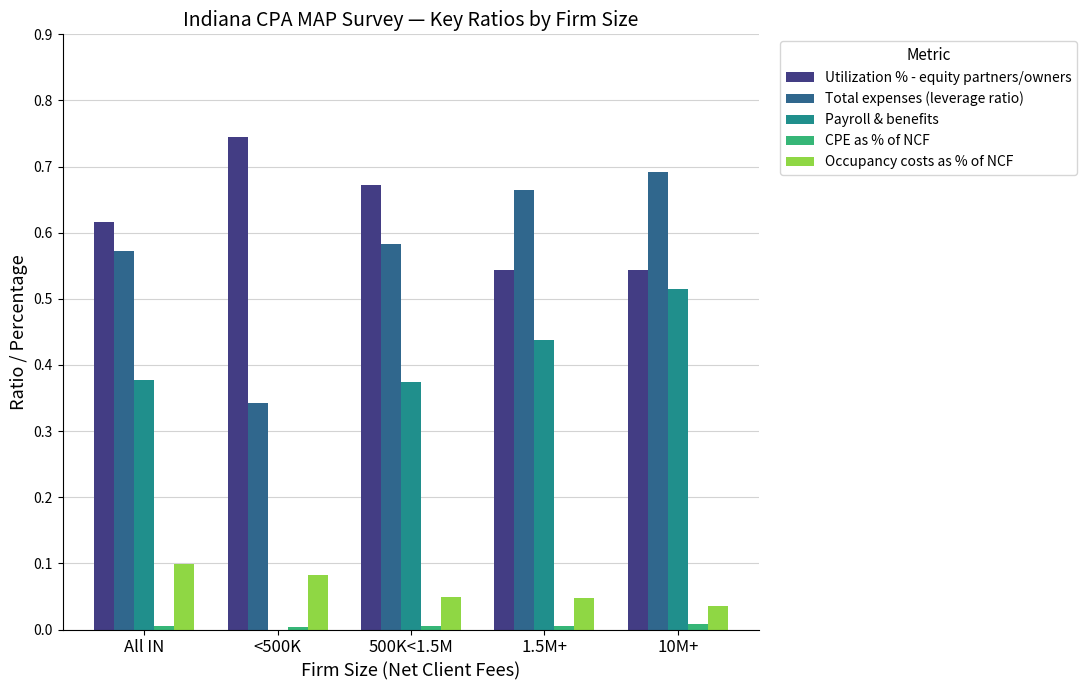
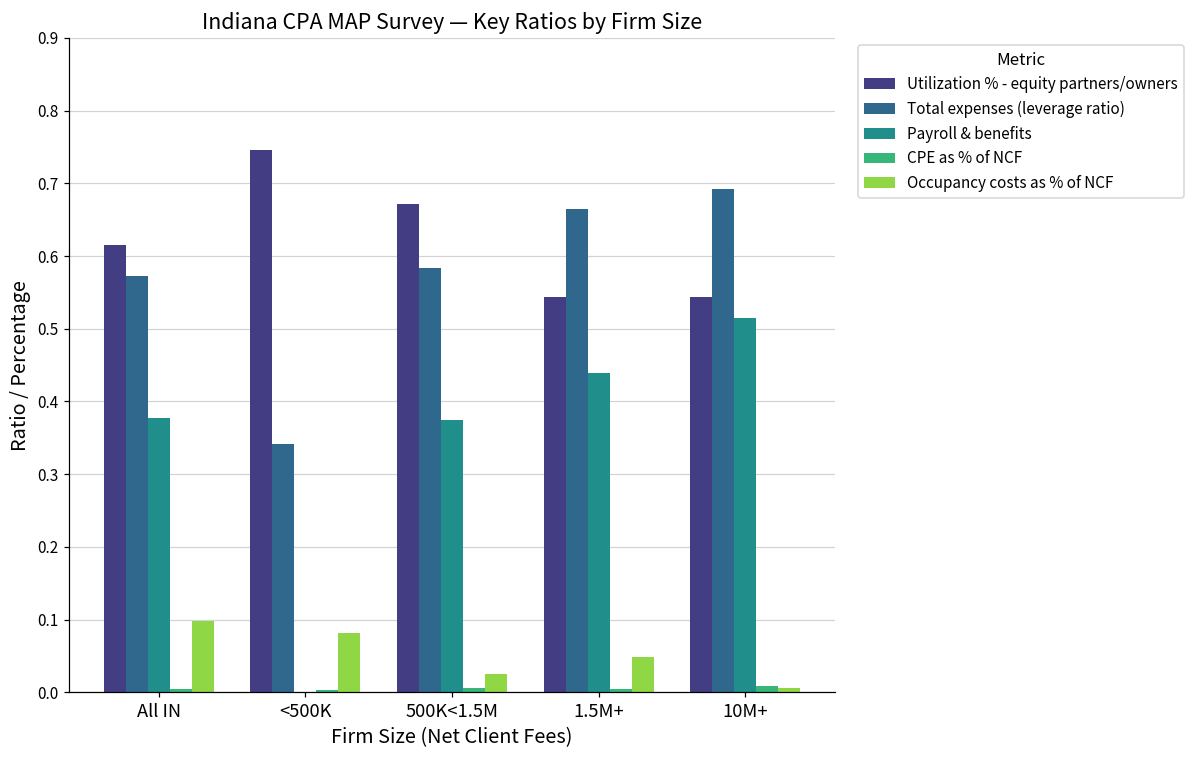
  {
    "Occupancy costs as % of NCF": {
      "All IN": 0.10,
      "<500K": 0.08,
-     "500K<1.5M": 0.05,
+     "500K<1.5M": 0.03,
      "1.5M+": 0.05,
-     "10M+": 0.04
+     "10M+": 0.01
    }
  }
